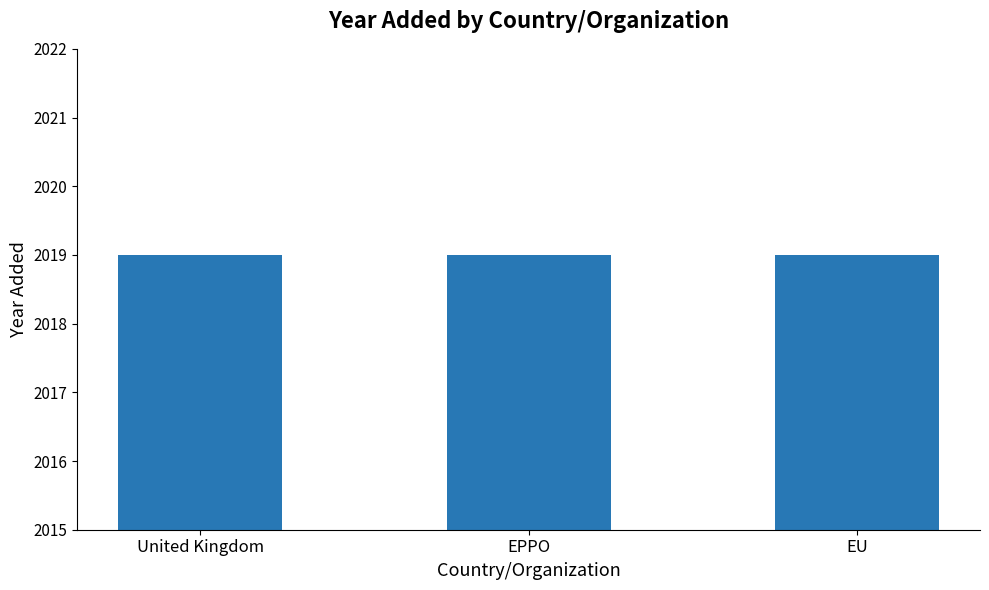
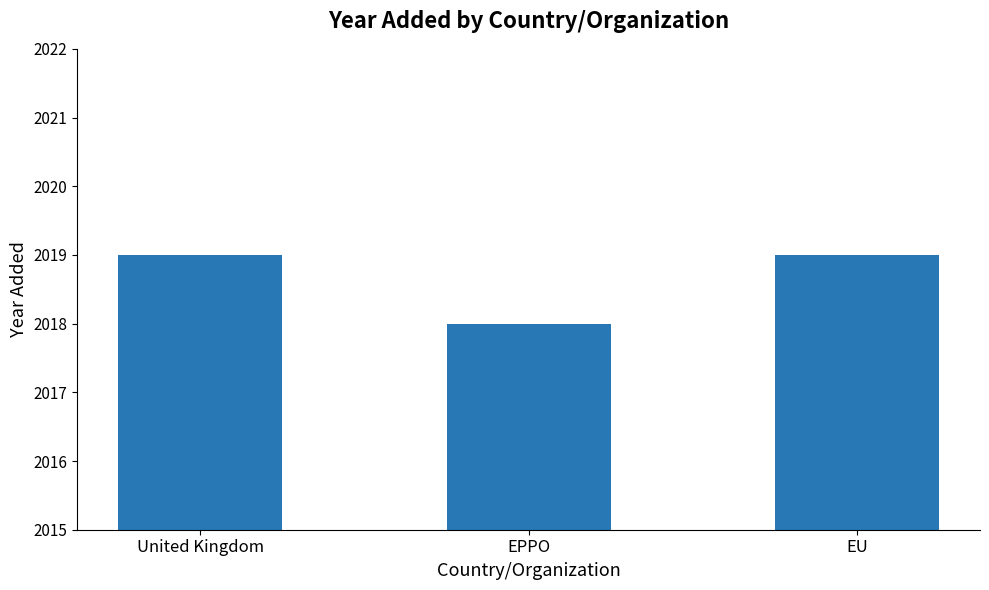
  {
    "United Kingdom": 2019,
-   "EPPO": 2019,
+   "EPPO": 2018,
    "EU": 2019
  }
